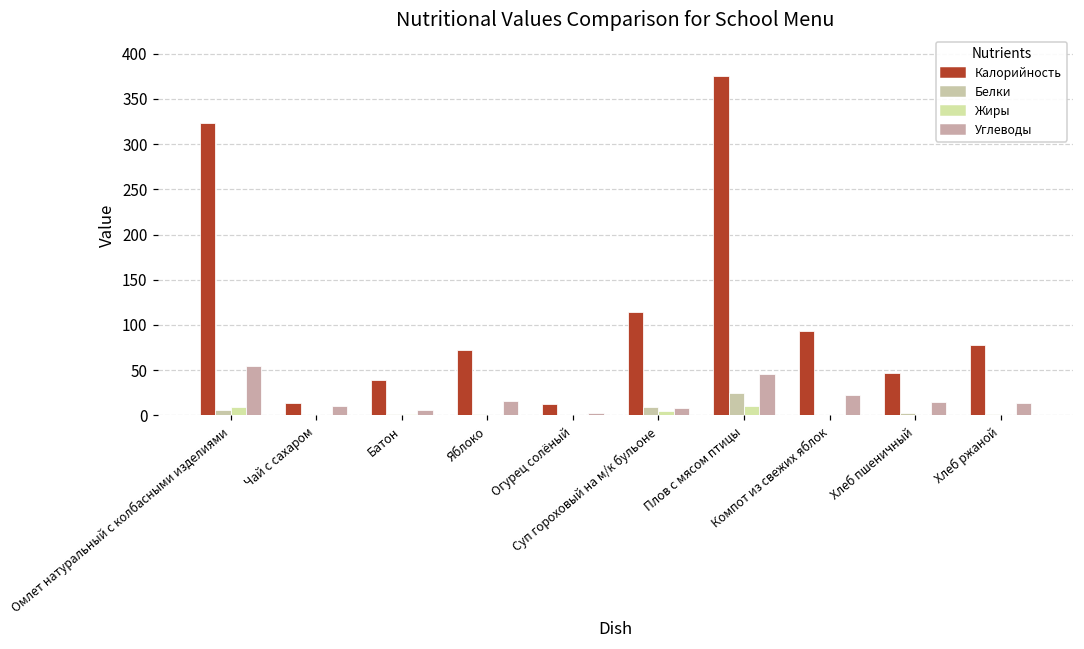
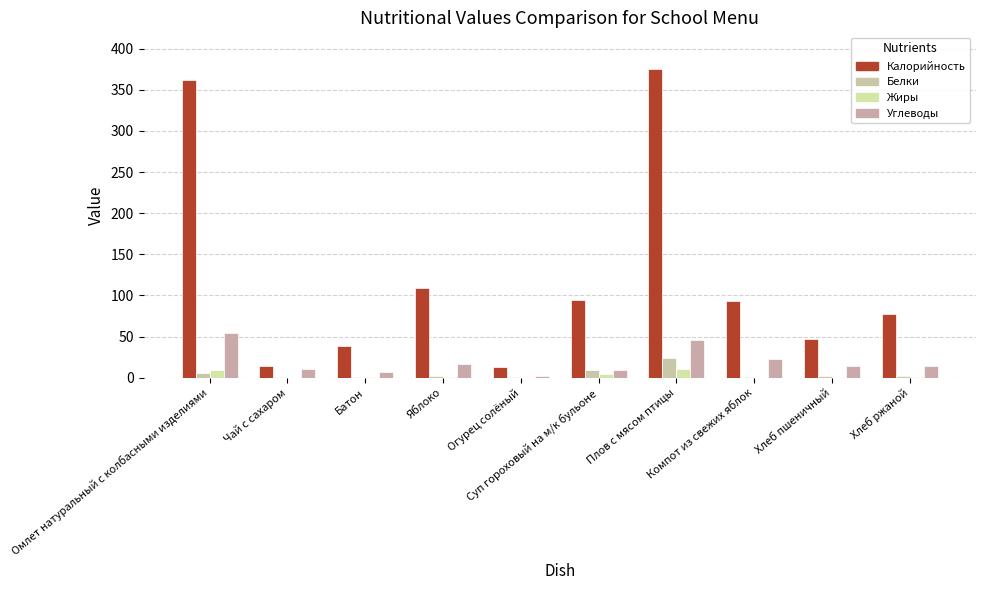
  {
    "Калорийность": {
-     "Омлет натуральный с колбасными изделиями": 320,
+     "Омлет натуральный с колбасными изделиями": 360,
      "Чай с сахаром": 10,
      "Батон": 40,
-     "Яблоко": 70,
+     "Яблоко": 110,
      "Огурец солёный": 10,
-     "Суп гороховый на м/к бульоне": 110,
+     "Суп гороховый на м/к бульоне": 90,
      "Плов с мясом птицы": 370,
      "Компот из свежих яблок": 90,
      "Хлеб пшеничный": 50,
      "Хлеб ржаной": 80
    }
  }
